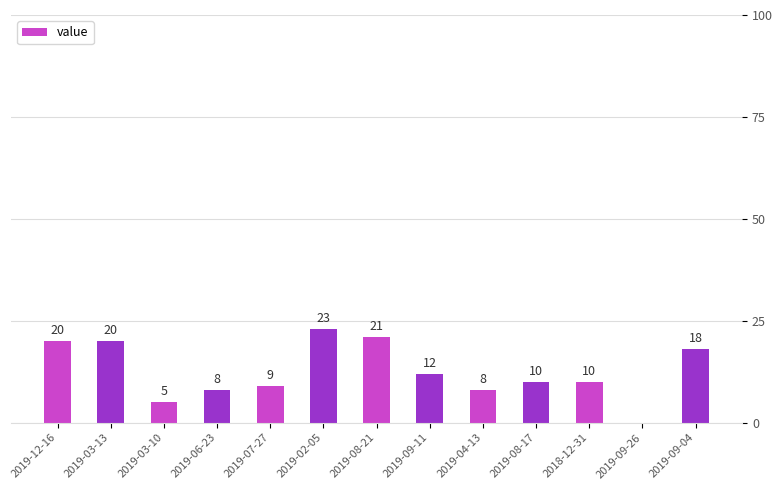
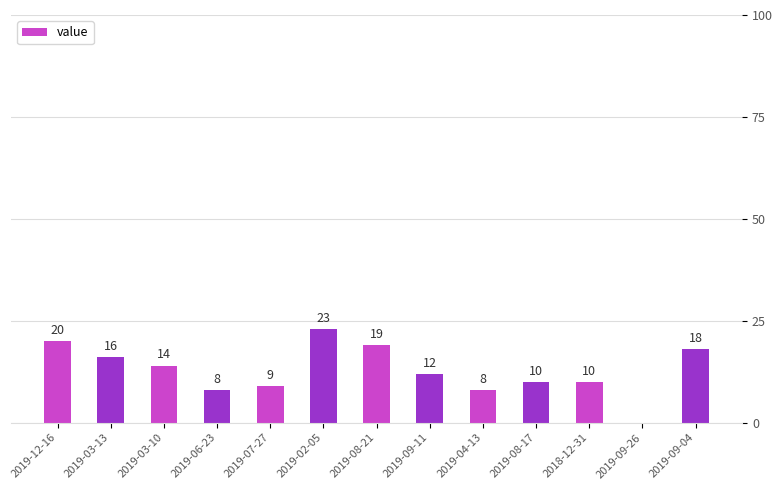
  {
    "2019-12-16": 20,
-   "2019-03-13": 20,
-   "2019-03-10": 5,
+   "2019-03-13": 16,
+   "2019-03-10": 14,
    "2019-06-23": 8,
    "2019-07-27": 9,
    "2019-02-05": 23,
-   "2019-08-21": 21,
+   "2019-08-21": 19,
    "2019-09-11": 12,
    "2019-04-13": 8,
    "2019-08-17": 10,
    "2018-12-31": 10,
    "2019-09-04": 18
  }
